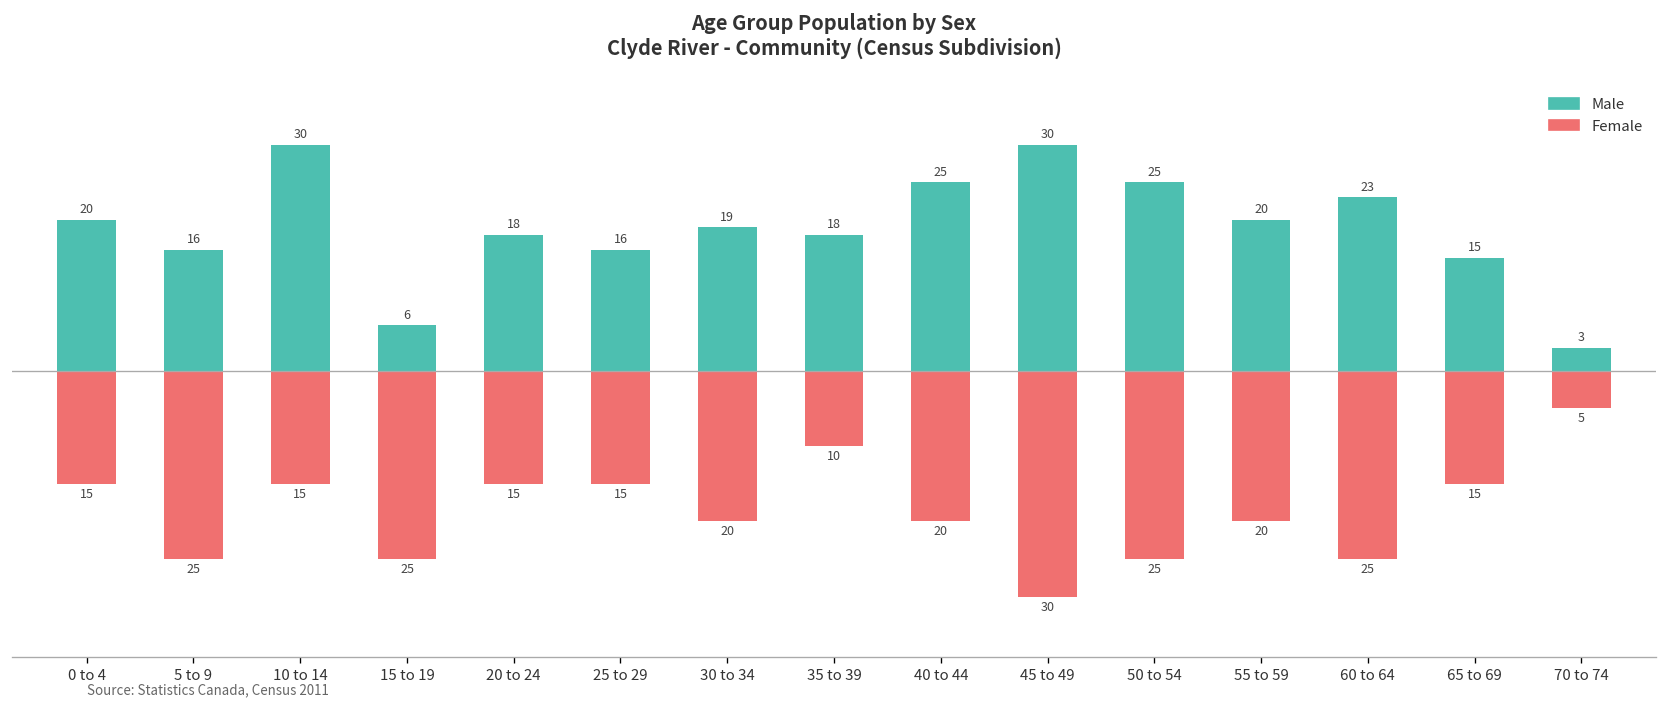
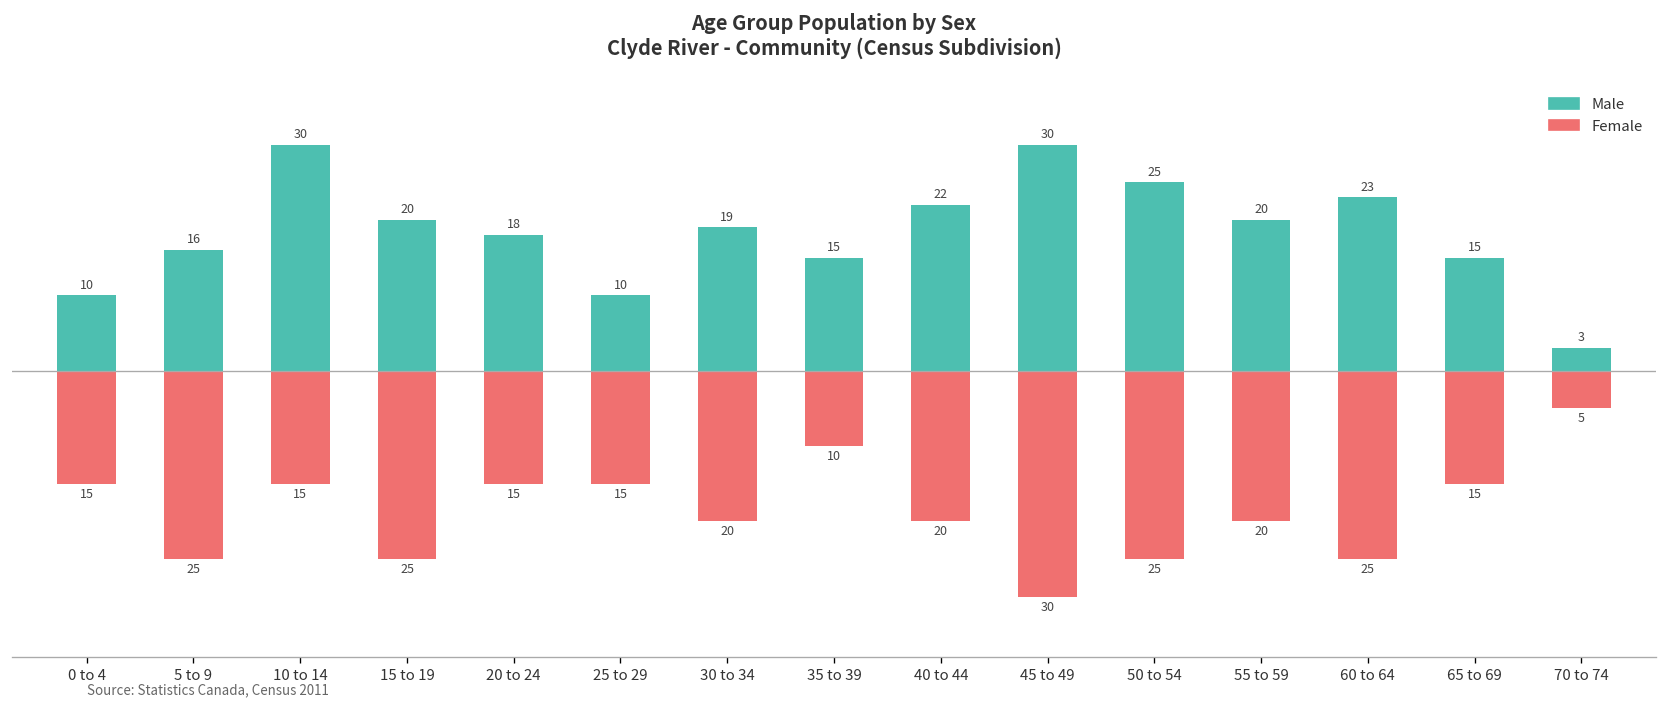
  {
    "Male": {
-     "0 to 4": 20,
+     "0 to 4": 10,
      "5 to 9": 16,
      "10 to 14": 30,
-     "15 to 19": 6,
+     "15 to 19": 20,
      "20 to 24": 18,
-     "25 to 29": 16,
+     "25 to 29": 10,
      "30 to 34": 19,
-     "35 to 39": 18,
-     "40 to 44": 25,
+     "35 to 39": 15,
+     "40 to 44": 22,
      "45 to 49": 30,
      "50 to 54": 25,
      "55 to 59": 20,
      "60 to 64": 23,
      "65 to 69": 15,
      "70 to 74": 3
    }
  }
